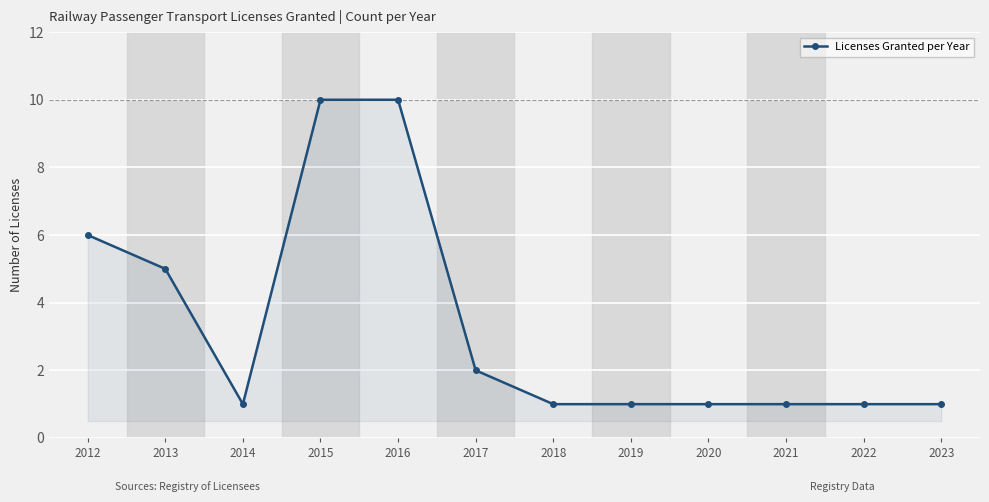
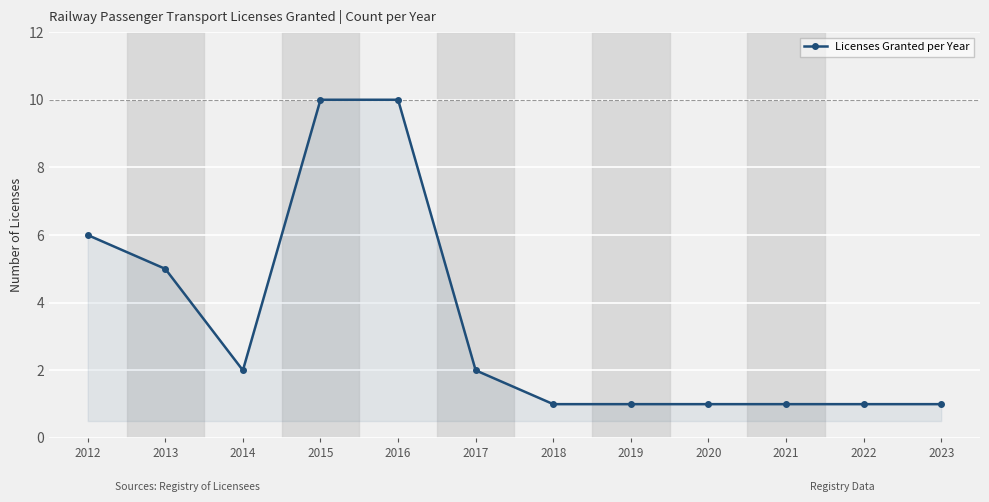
  {
    "2012": 6,
    "2013": 5,
-   "2014": 1,
+   "2014": 2,
    "2015": 10,
    "2016": 10,
    "2017": 2,
    "2018": 1,
    "2019": 1,
    "2020": 1,
    "2021": 1,
    "2022": 1,
    "2023": 1
  }
